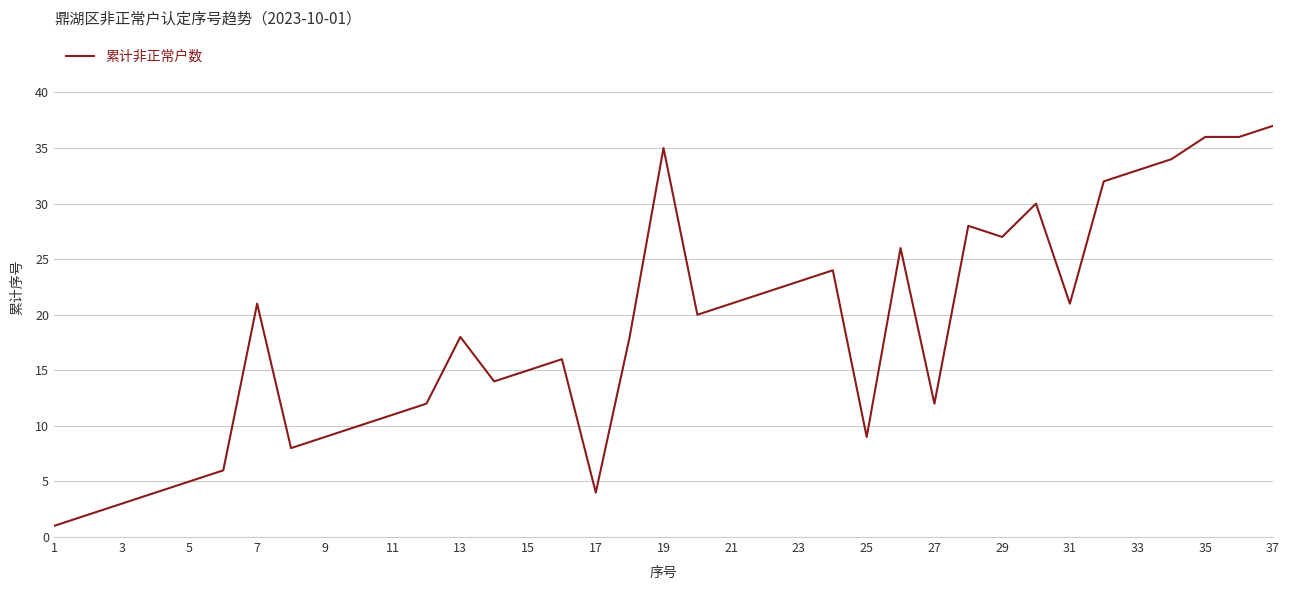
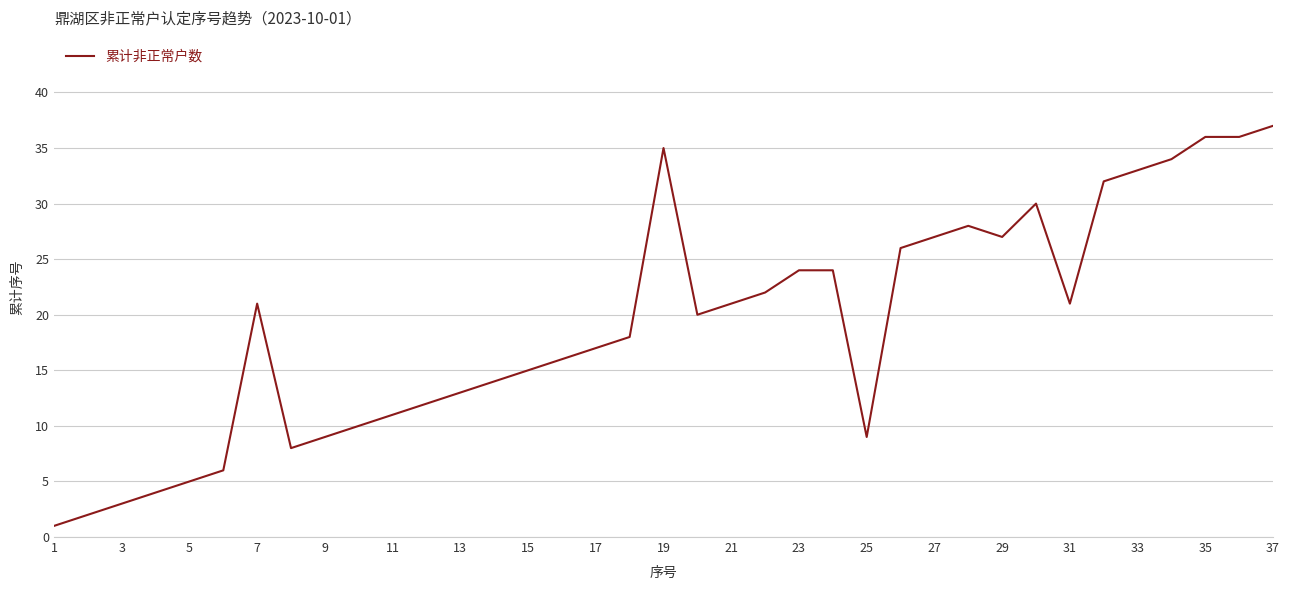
  {
    "1": 1,
    "3": 3,
    "5": 5,
    "7": 21,
    "9": 9,
    "11": 11,
-   "13": 18,
+   "13": 13,
    "15": 15,
-   "17": 4,
+   "17": 17,
    "19": 35,
    "21": 21,
-   "23": 23,
+   "23": 24,
    "25": 9,
-   "27": 12,
+   "27": 27,
    "29": 27,
    "31": 21,
    "33": 33,
    "35": 36,
    "37": 37
  }
